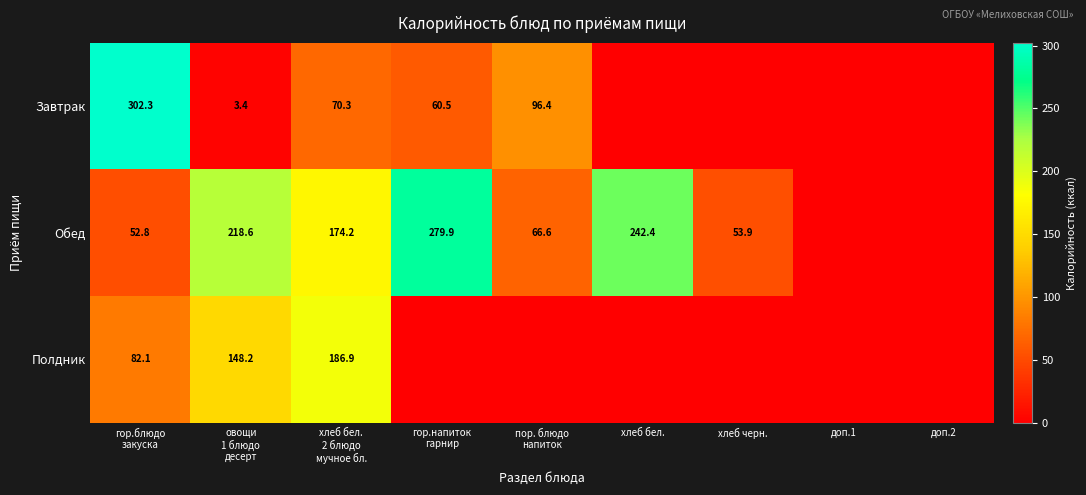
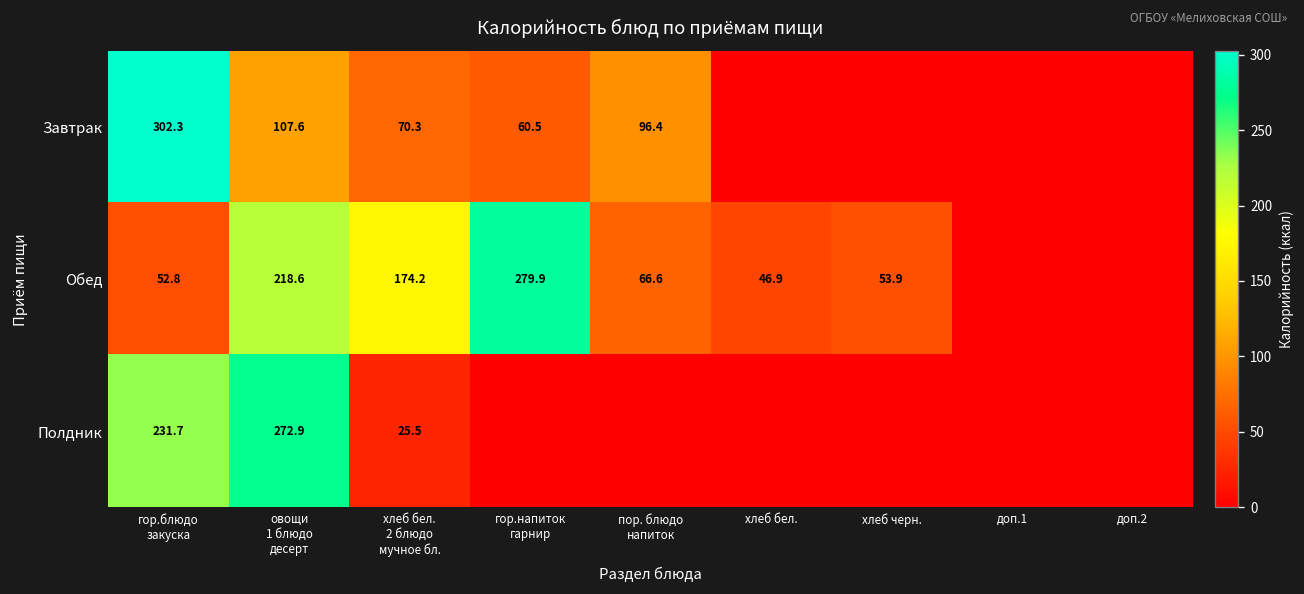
  {
    "Завтрак": {
      "гор.блюдо закуска": 302.3,
-     "овощи 1 блюдо десерт": 3.4,
+     "овощи 1 блюдо десерт": 107.6,
      "хлеб бел. 2 блюдо мучное бл.": 70.3,
      "гор.напиток гарнир": 60.5,
      "пор. блюдо напиток": 96.4
    },
    "Обед": {
      "гор.блюдо закуска": 52.8,
      "овощи 1 блюдо десерт": 218.6,
      "хлеб бел. 2 блюдо мучное бл.": 174.2,
      "гор.напиток гарнир": 279.9,
      "пор. блюдо напиток": 66.6,
-     "хлеб бел.": 242.4,
+     "хлеб бел.": 46.9,
      "хлеб черн.": 53.9
    },
    "Полдник": {
-     "гор.блюдо закуска": 82.1,
-     "овощи 1 блюдо десерт": 148.2,
-     "хлеб бел. 2 блюдо мучное бл.": 186.9
+     "гор.блюдо закуска": 231.7,
+     "овощи 1 блюдо десерт": 272.9,
+     "хлеб бел. 2 блюдо мучное бл.": 25.5
    }
  }
